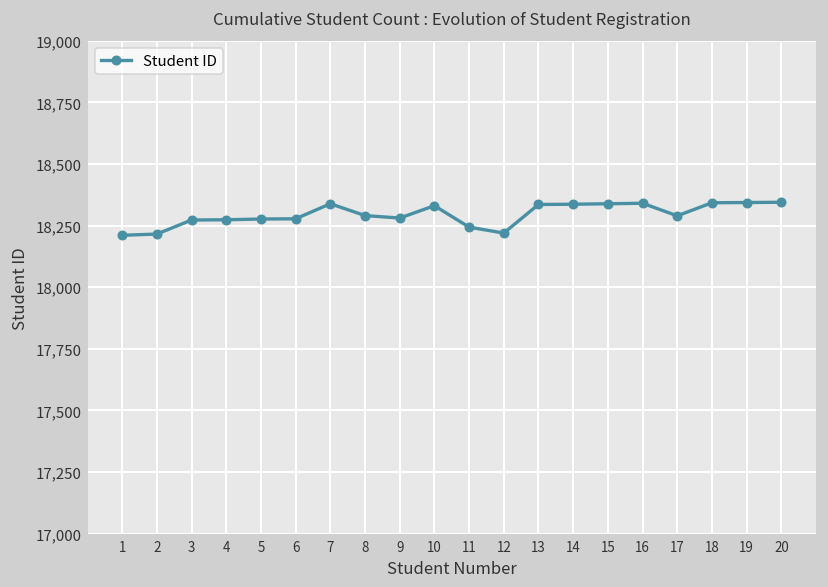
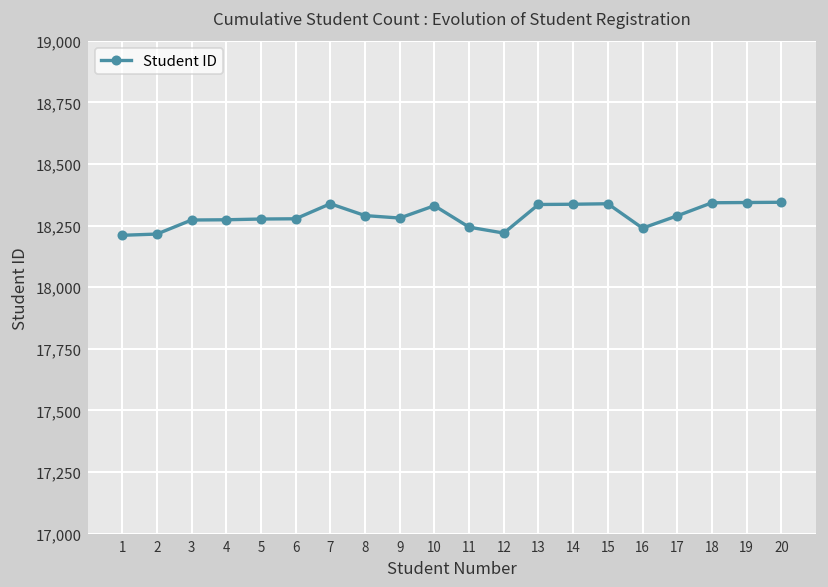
  {
    "1": "18,210",
    "2": "18,220",
    "3": "18,270",
    "4": "18,270",
    "5": "18,280",
    "6": "18,280",
    "7": "18,340",
    "8": "18,290",
    "9": "18,280",
    "10": "18,330",
    "11": "18,240",
    "12": "18,220",
    "13": "18,340",
    "14": "18,340",
    "15": "18,340",
-   "16": "18,340",
+   "16": "18,240",
    "17": "18,290",
    "18": "18,340",
    "19": "18,340",
    "20": "18,350"
  }
